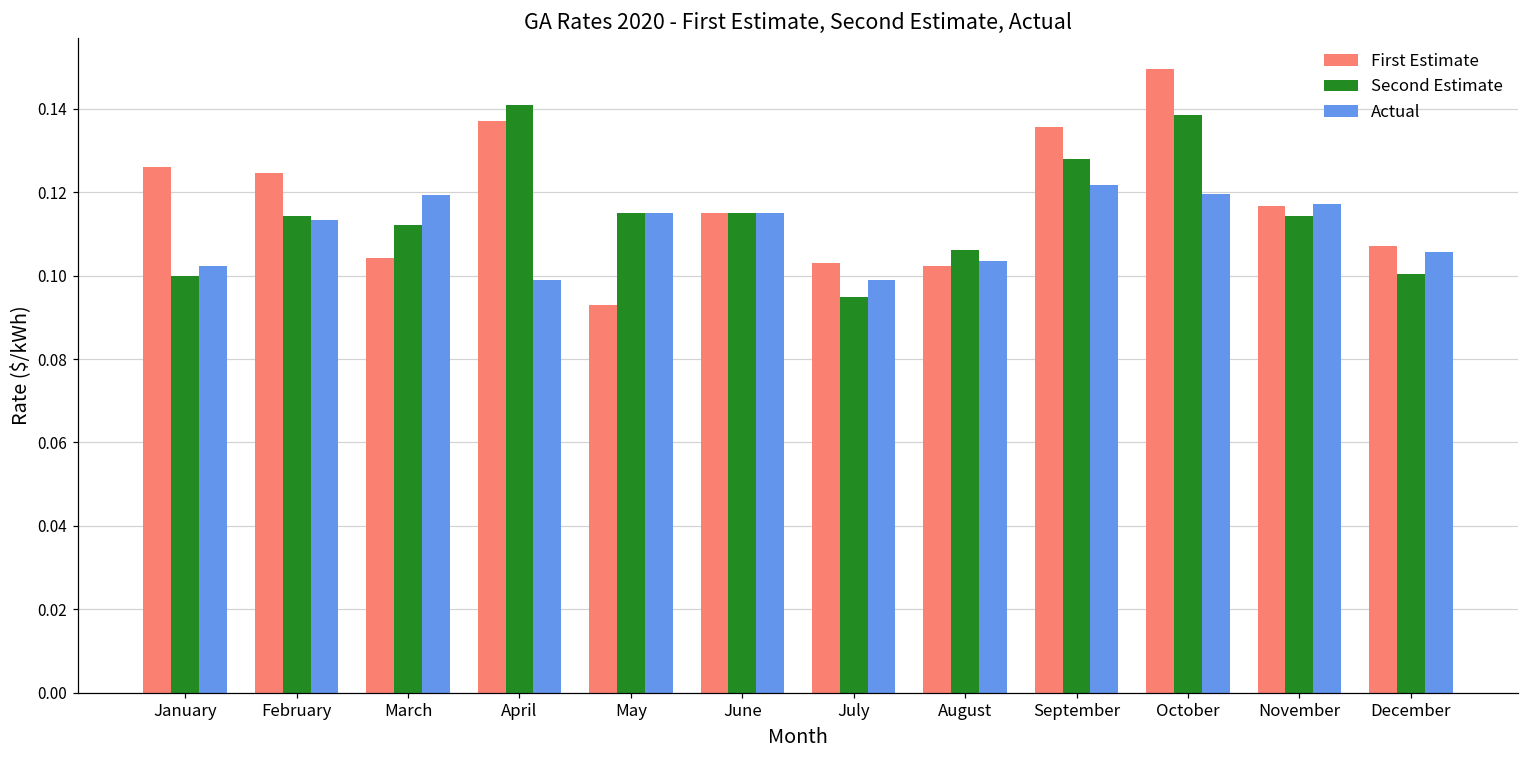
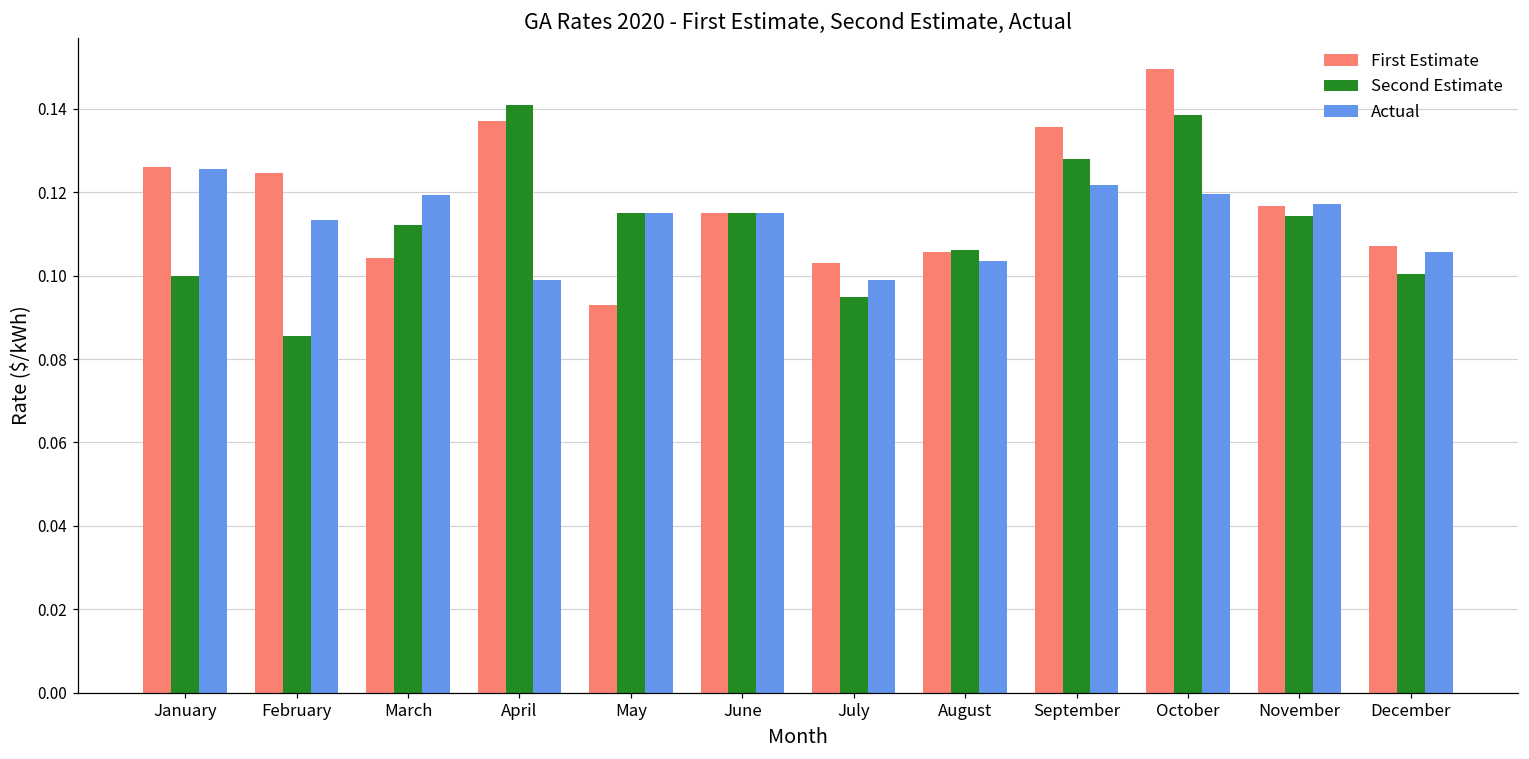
  {
    "First Estimate": {
      "January": 0.126,
      "February": 0.125,
      "March": 0.104,
      "April": 0.137,
      "May": 0.093,
      "June": 0.115,
      "July": 0.103,
-     "August": 0.102,
+     "August": 0.106,
      "September": 0.136,
      "October": 0.150,
      "November": 0.117,
      "December": 0.107
    },
    "Second Estimate": {
      "January": 0.100,
-     "February": 0.114,
+     "February": 0.086,
      "March": 0.112,
      "April": 0.141,
      "May": 0.115,
      "June": 0.115,
      "July": 0.095,
      "August": 0.106,
      "September": 0.128,
      "October": 0.138,
      "November": 0.114,
      "December": 0.100
    },
    "Actual": {
-     "January": 0.102,
+     "January": 0.126,
      "February": 0.113,
      "March": 0.119,
      "April": 0.099,
      "May": 0.115,
      "June": 0.115,
      "July": 0.099,
      "August": 0.103,
      "September": 0.122,
      "October": 0.120,
      "November": 0.117,
      "December": 0.106
    }
  }
